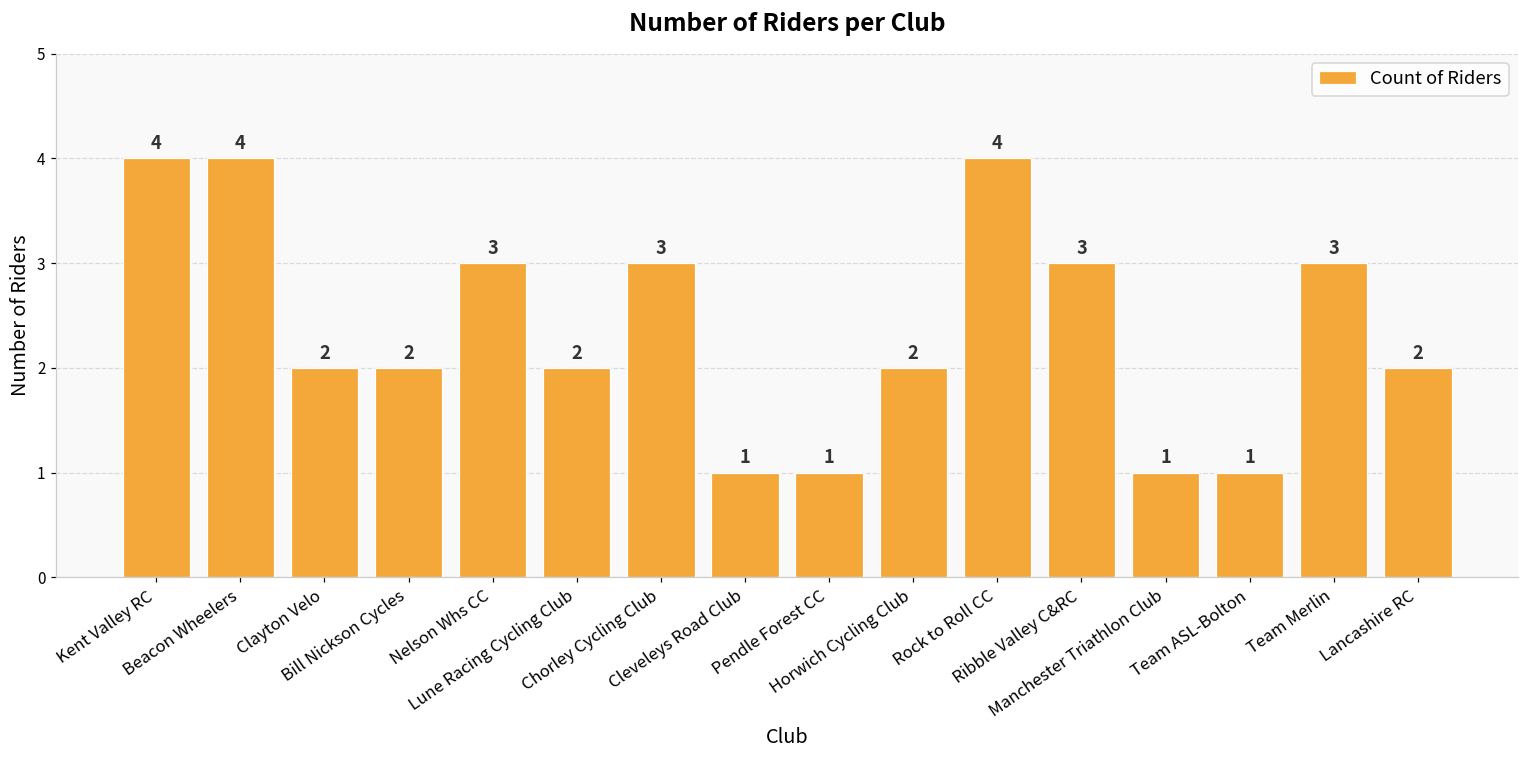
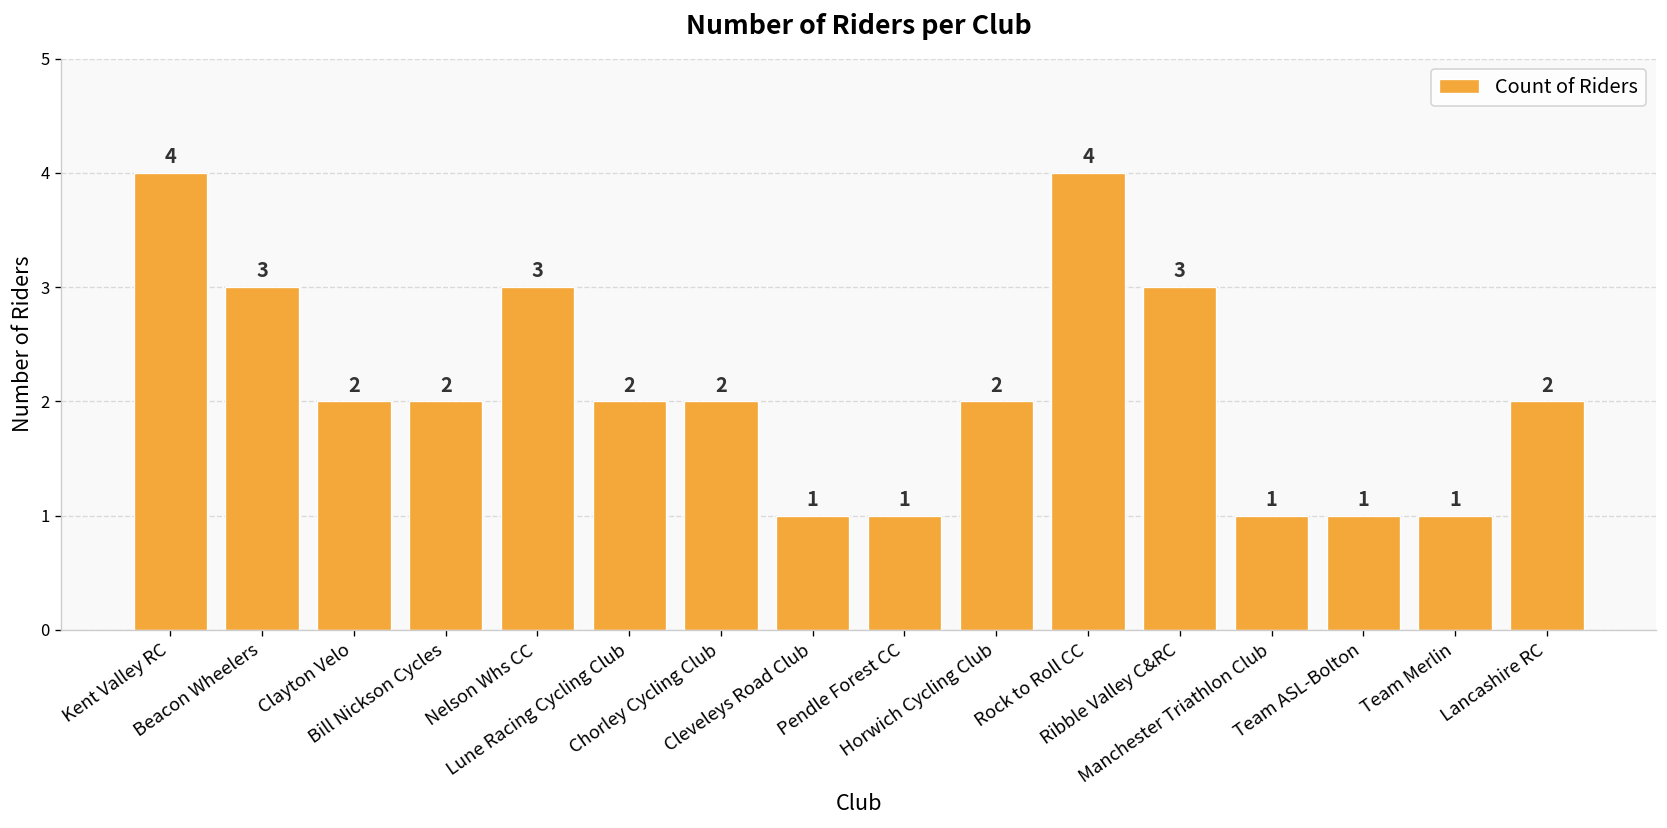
  {
    "Kent Valley RC": 4,
-   "Beacon Wheelers": 4,
+   "Beacon Wheelers": 3,
    "Clayton Velo": 2,
    "Bill Nickson Cycles": 2,
    "Nelson Whs CC": 3,
    "Lune Racing Cycling Club": 2,
-   "Chorley Cycling Club": 3,
+   "Chorley Cycling Club": 2,
    "Cleveleys Road Club": 1,
    "Pendle Forest CC": 1,
    "Horwich Cycling Club": 2,
    "Rock to Roll CC": 4,
    "Ribble Valley C&RC": 3,
    "Manchester Triathlon Club": 1,
    "Team ASL-Bolton": 1,
-   "Team Merlin": 3,
+   "Team Merlin": 1,
    "Lancashire RC": 2
  }
